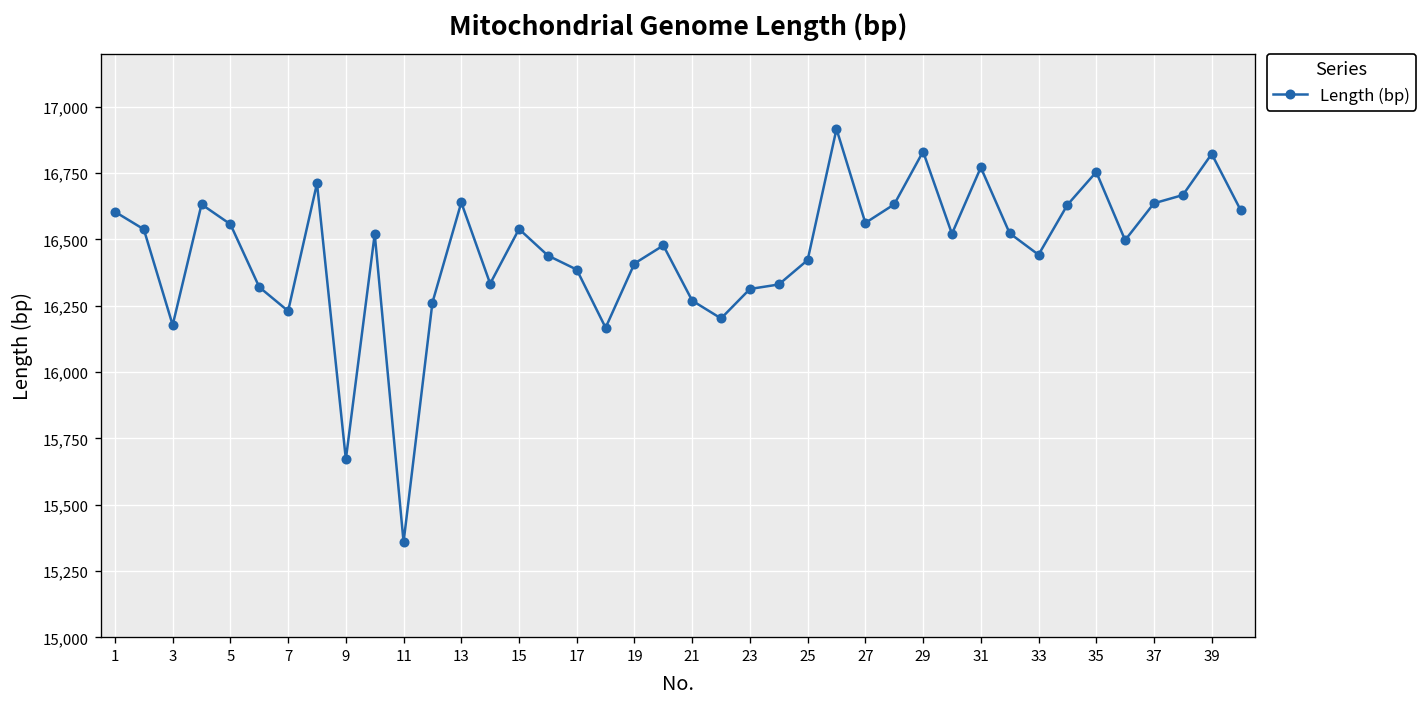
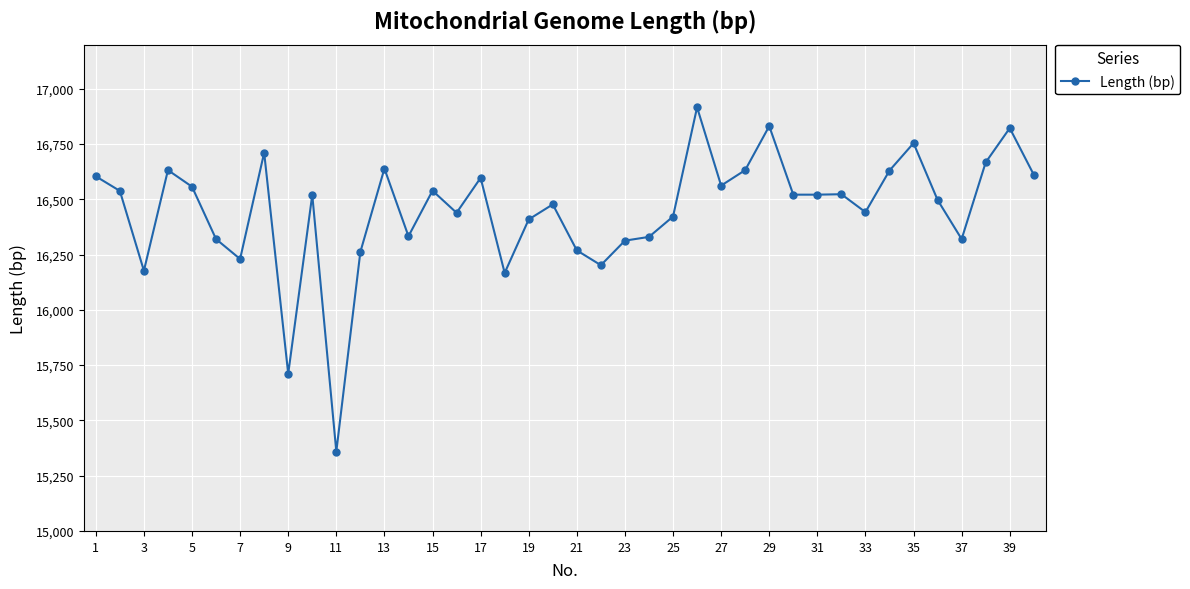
  {
    "1": "16,600",
    "3": "16,180",
    "5": "16,560",
    "7": "16,230",
-   "9": "15,670",
+   "9": "15,710",
    "11": "15,360",
    "13": "16,640",
    "15": "16,540",
-   "17": "16,390",
+   "17": "16,600",
    "19": "16,410",
    "21": "16,270",
    "23": "16,310",
    "25": "16,420",
    "27": "16,560",
    "29": "16,830",
-   "31": "16,770",
+   "31": "16,520",
    "33": "16,440",
    "35": "16,750",
-   "37": "16,640",
+   "37": "16,320",
    "39": "16,820"
  }
